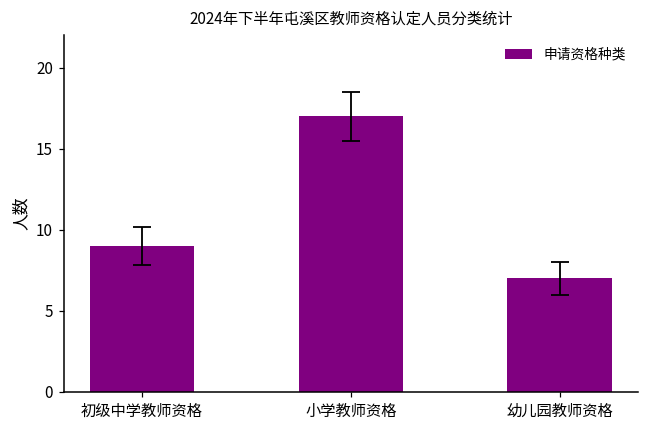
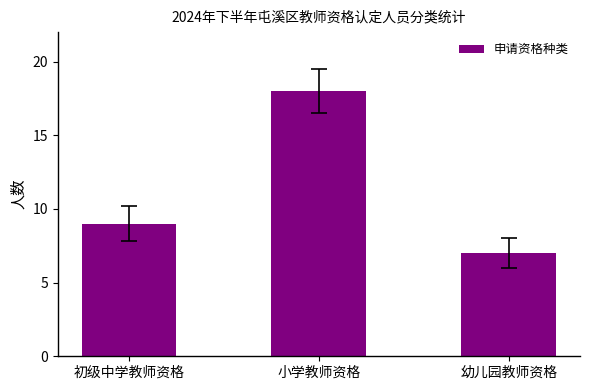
  {
    "申请资格种类": {
      "初级中学教师资格": 9,
-     "小学教师资格": 17,
+     "小学教师资格": 18,
      "幼儿园教师资格": 7
    }
  }
